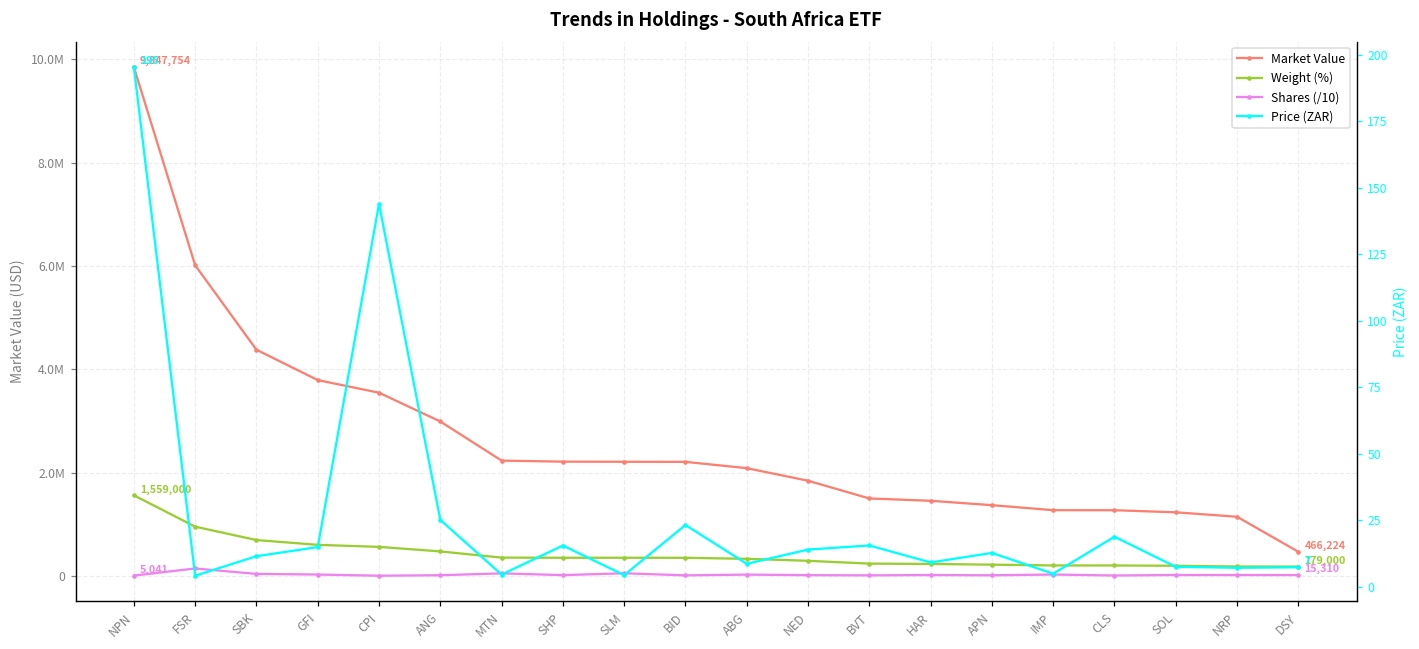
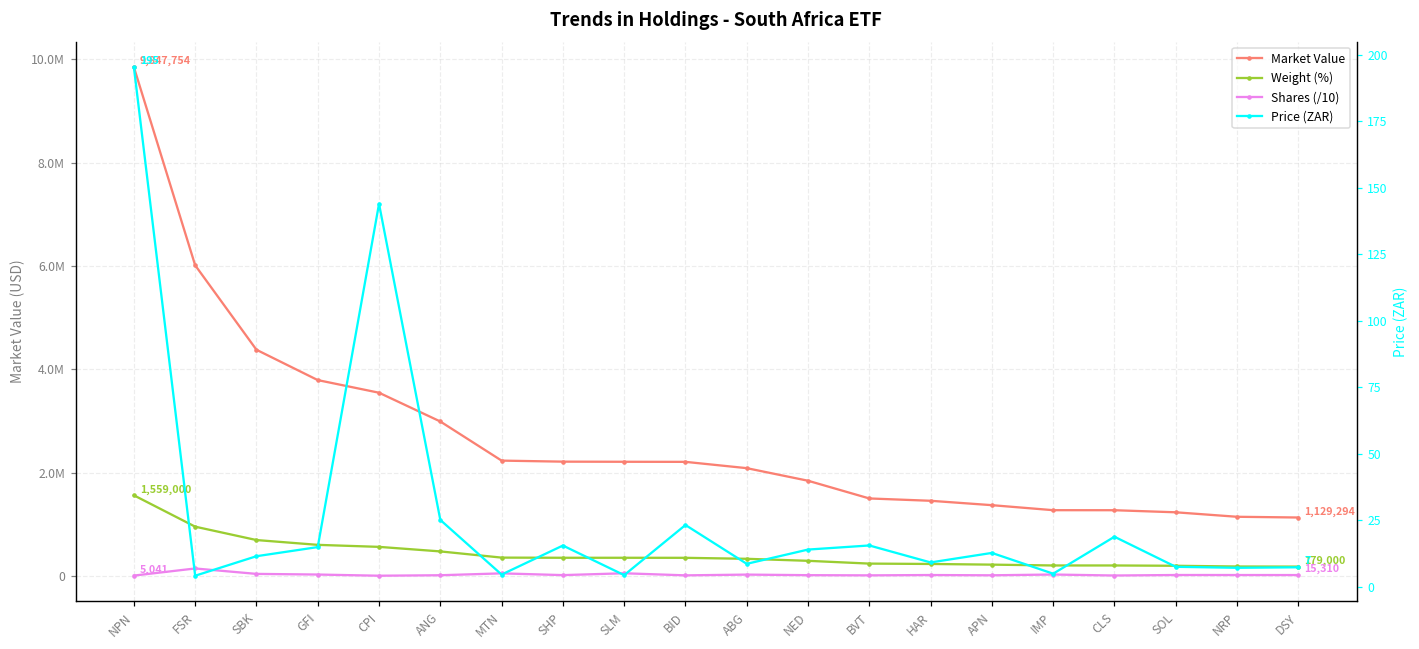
  {
    "Market Value": {
-     "DSY": "466,224"
+     "DSY": "1,129,294"
    },
    "Weight (%)": {
      "NPN": "1,559,000"
    },
    "Shares (/10)": {
      "NPN": "5,041"
    }
  }
